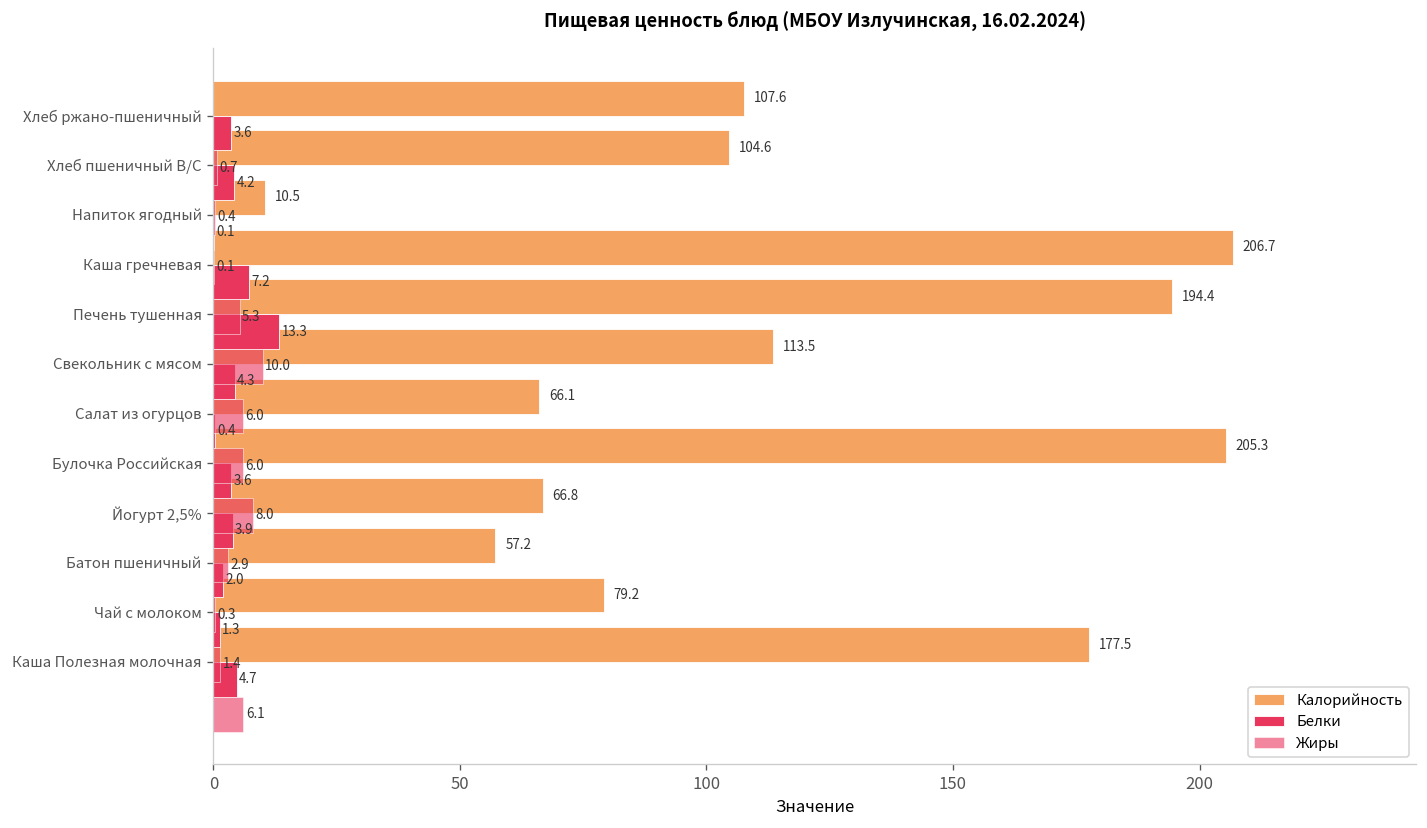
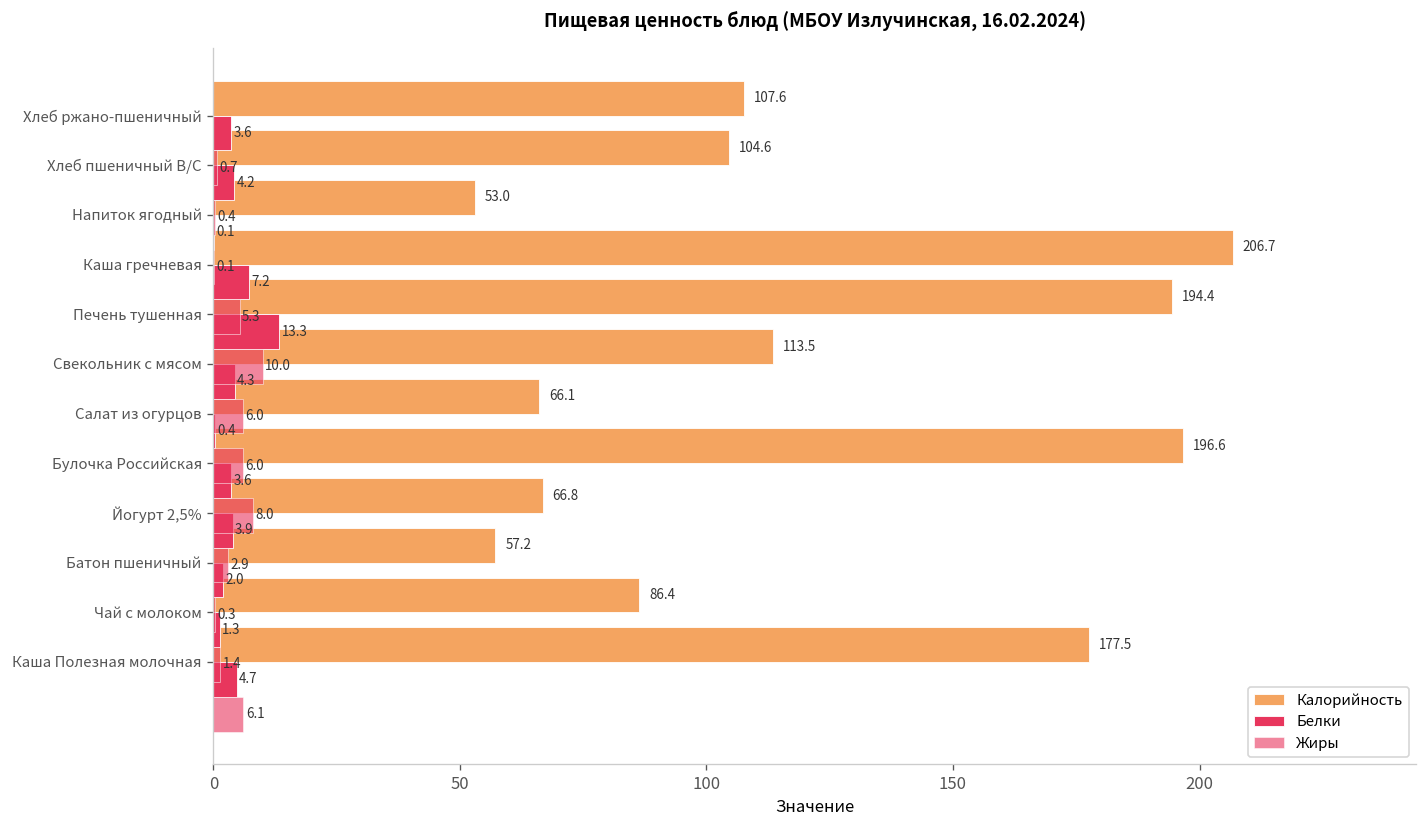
  {
    "Калорийность": {
      "Хлеб ржано-пшеничный": 107.6,
      "Хлеб пшеничный В/С": 104.6,
-     "Напиток ягодный": 10.5,
+     "Напиток ягодный": 53.0,
      "Каша гречневая": 206.7,
      "Печень тушенная": 194.4,
      "Свекольник с мясом": 113.5,
      "Салат из огурцов": 66.1,
-     "Булочка Российская": 205.3,
+     "Булочка Российская": 196.6,
      "Йогурт 2,5%": 66.8,
      "Батон пшеничный": 57.2,
-     "Чай с молоком": 79.2,
+     "Чай с молоком": 86.4,
      "Каша Полезная молочная": 177.5
    }
  }
